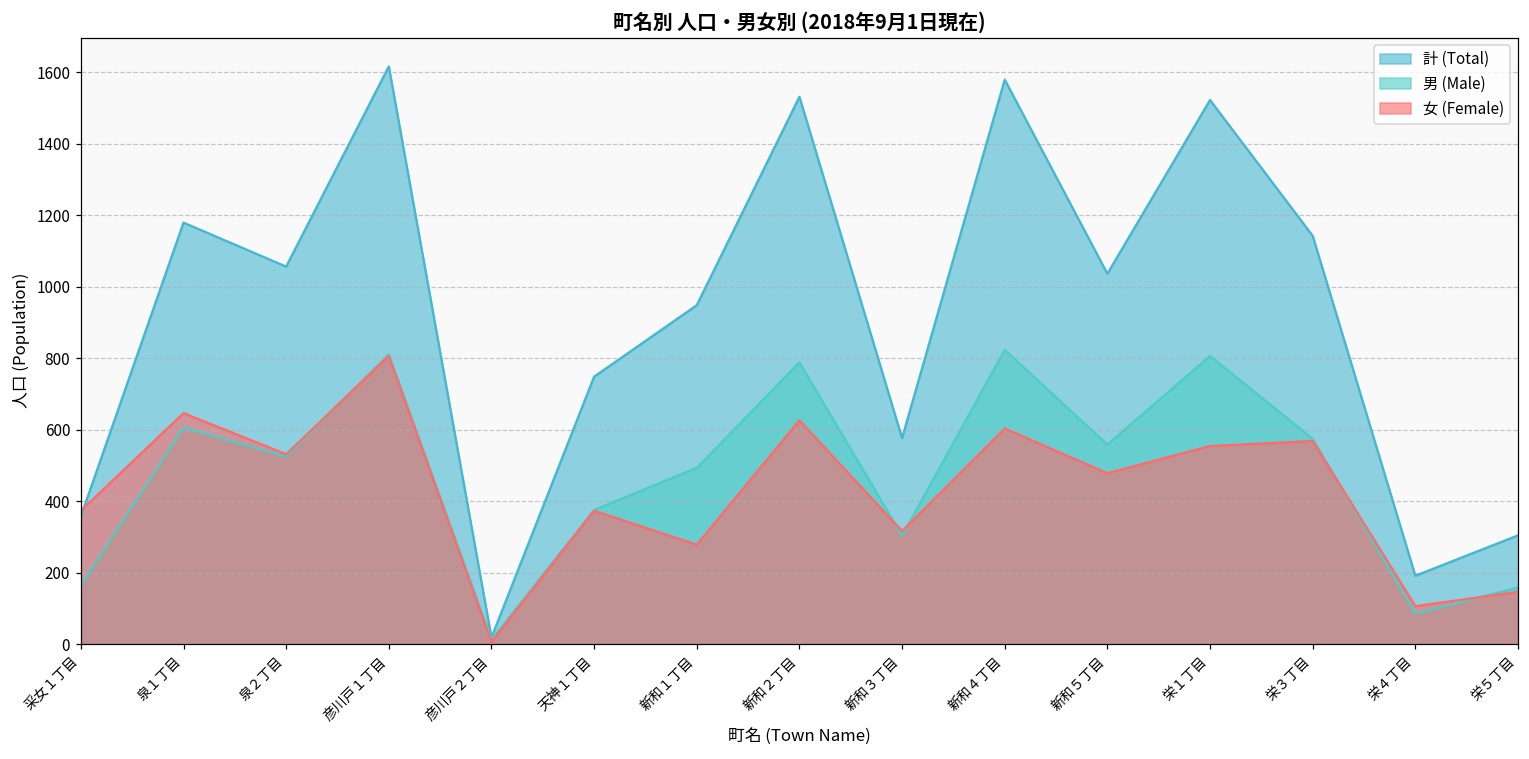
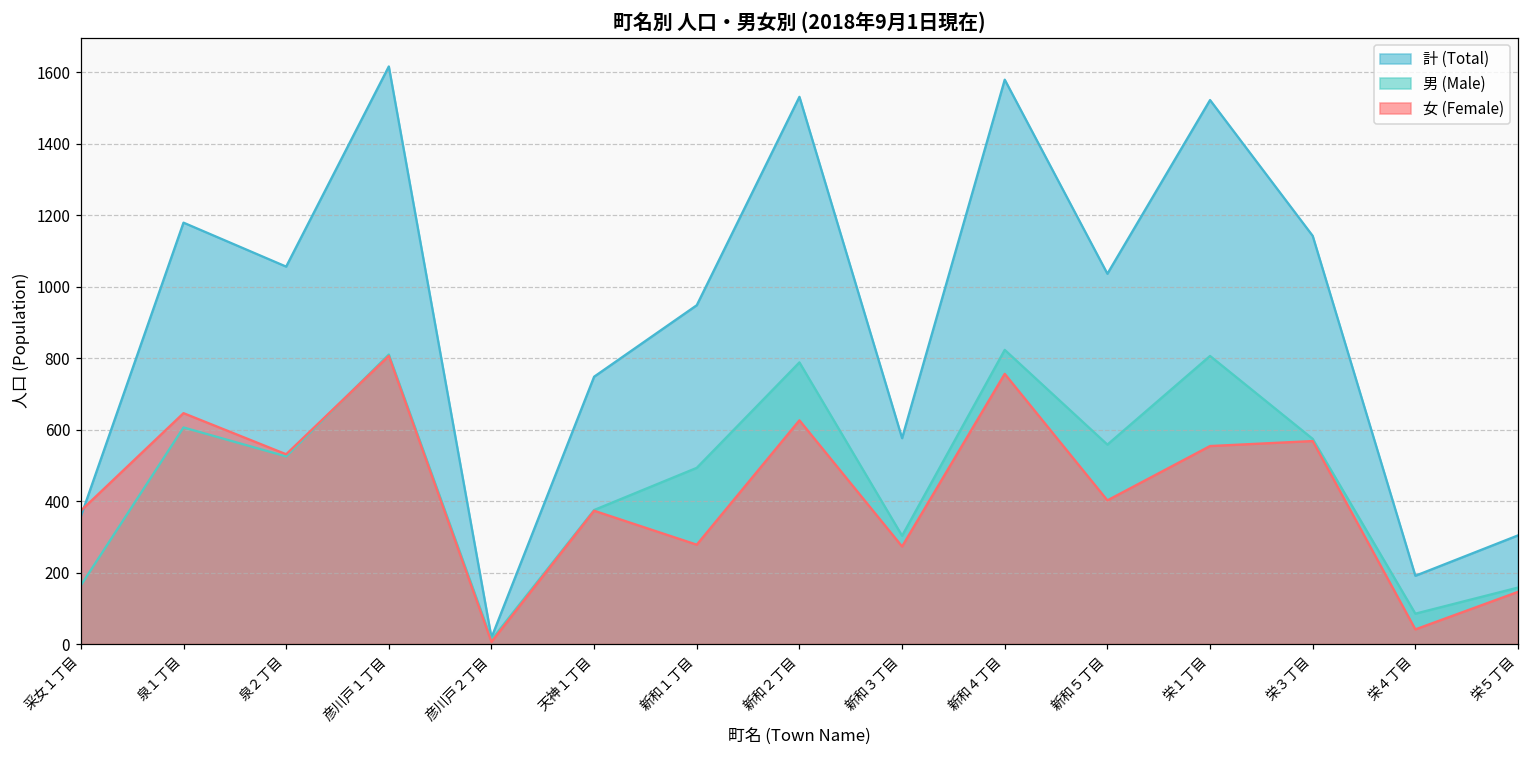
  {
    "女 (Female)": {
      "采女１丁目": 370,
      "泉１丁目": 650,
      "新和１丁目": 280,
      "新和２丁目": 630,
-     "新和３丁目": 320,
-     "新和４丁目": 600,
-     "新和５丁目": 480,
+     "新和３丁目": 270,
+     "新和４丁目": 760,
+     "新和５丁目": 400,
      "栄１丁目": 550,
-     "栄４丁目": 110,
+     "栄４丁目": 40,
      "栄５丁目": 150
    }
  }
